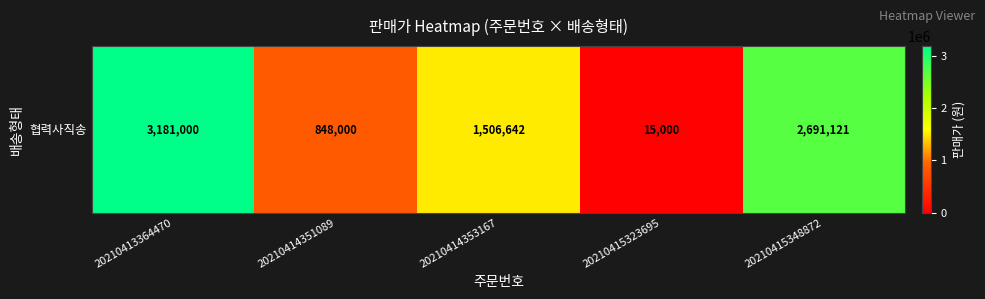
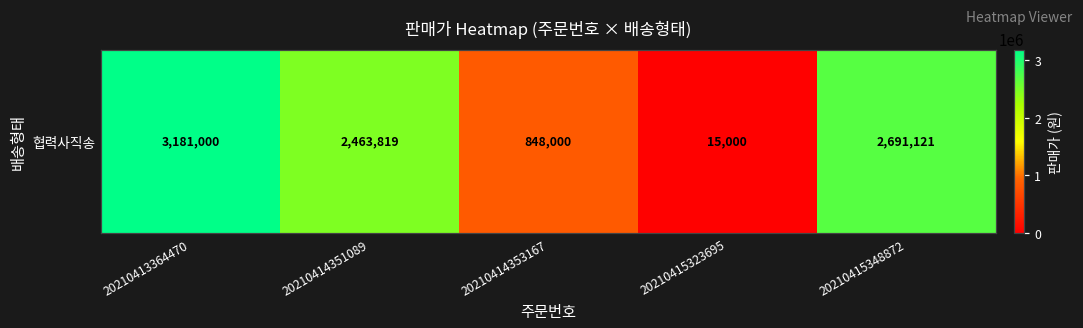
  {
    "협력사직송": {
      "20210413364470": "3,181,000",
-     "20210414351089": "848,000",
-     "20210414353167": "1,506,642",
+     "20210414351089": "2,463,819",
+     "20210414353167": "848,000",
      "20210415323695": "15,000",
      "20210415348872": "2,691,121"
    }
  }
